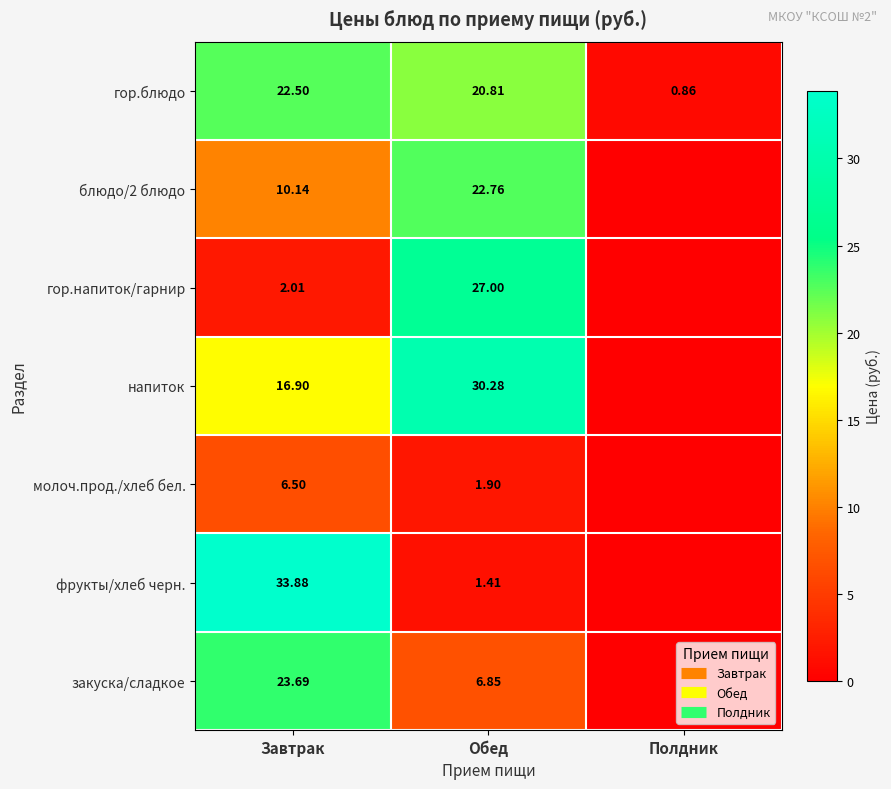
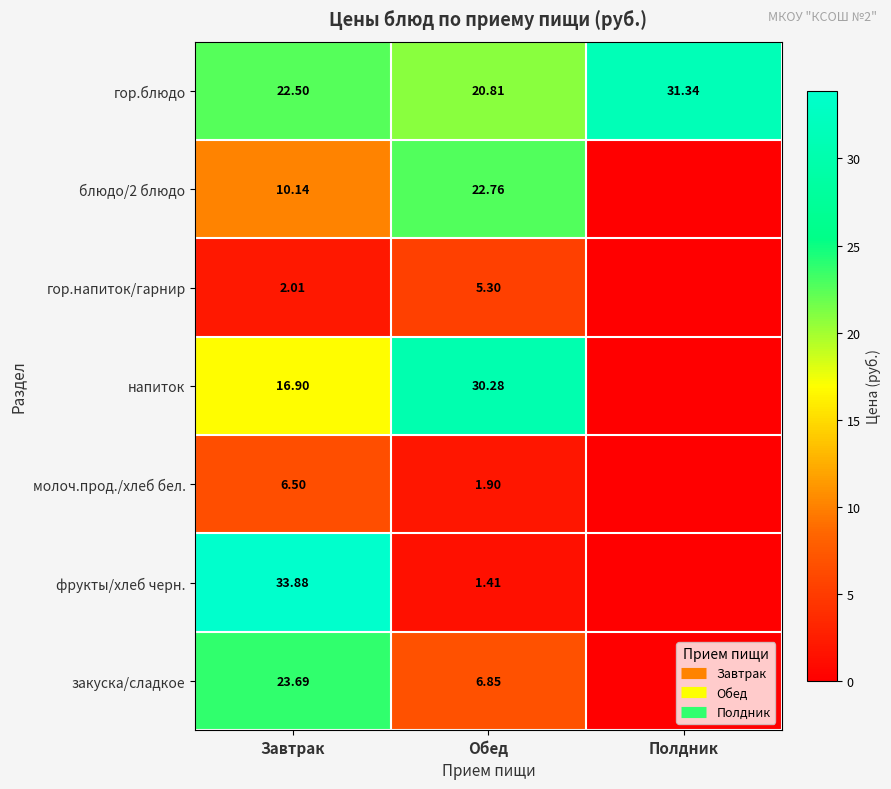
  {
    "гор.блюдо": {
      "Завтрак": 22.50,
      "Обед": 20.81,
-     "Полдник": 0.86
+     "Полдник": 31.34
    },
    "блюдо/2 блюдо": {
      "Завтрак": 10.14,
      "Обед": 22.76
    },
    "гор.напиток/гарнир": {
      "Завтрак": 2.01,
-     "Обед": 27.00
+     "Обед": 5.30
    },
    "напиток": {
      "Завтрак": 16.90,
      "Обед": 30.28
    },
    "молоч.прод./хлеб бел.": {
      "Завтрак": 6.50,
      "Обед": 1.90
    },
    "фрукты/хлеб черн.": {
      "Завтрак": 33.88,
      "Обед": 1.41
    },
    "закуска/сладкое": {
      "Завтрак": 23.69,
      "Обед": 6.85
    }
  }
